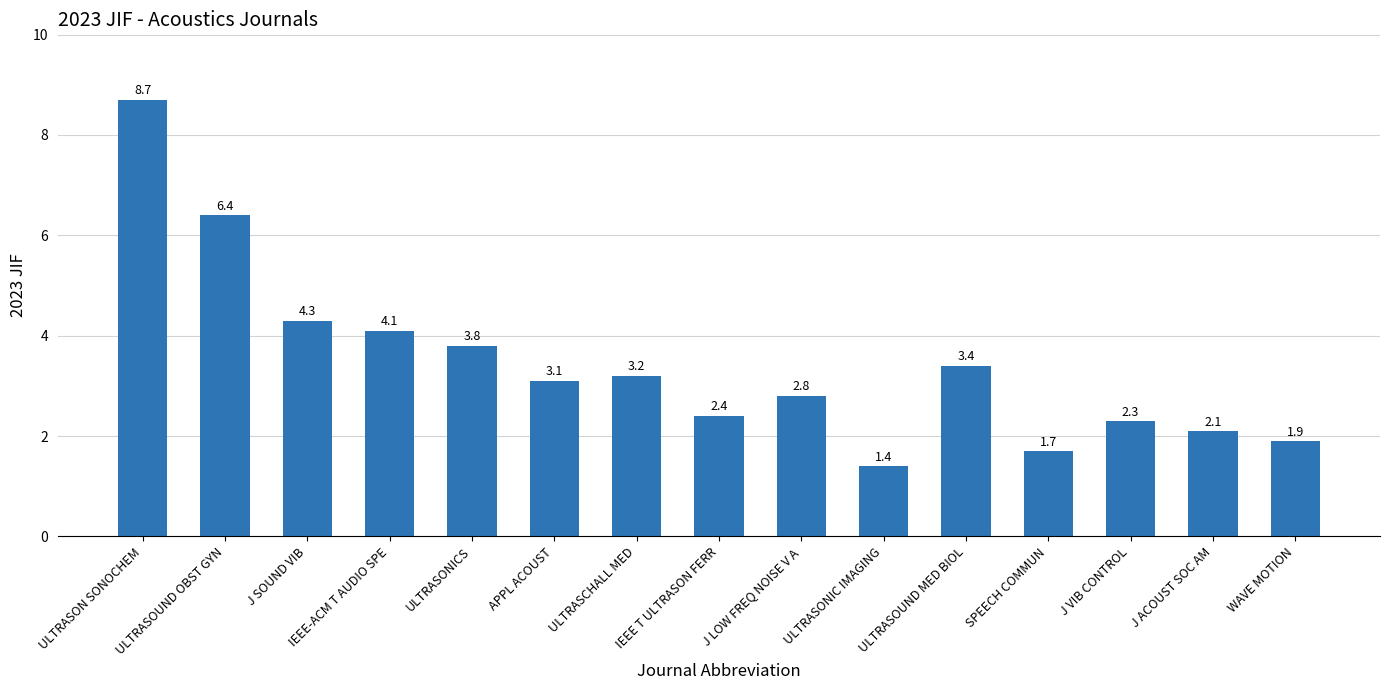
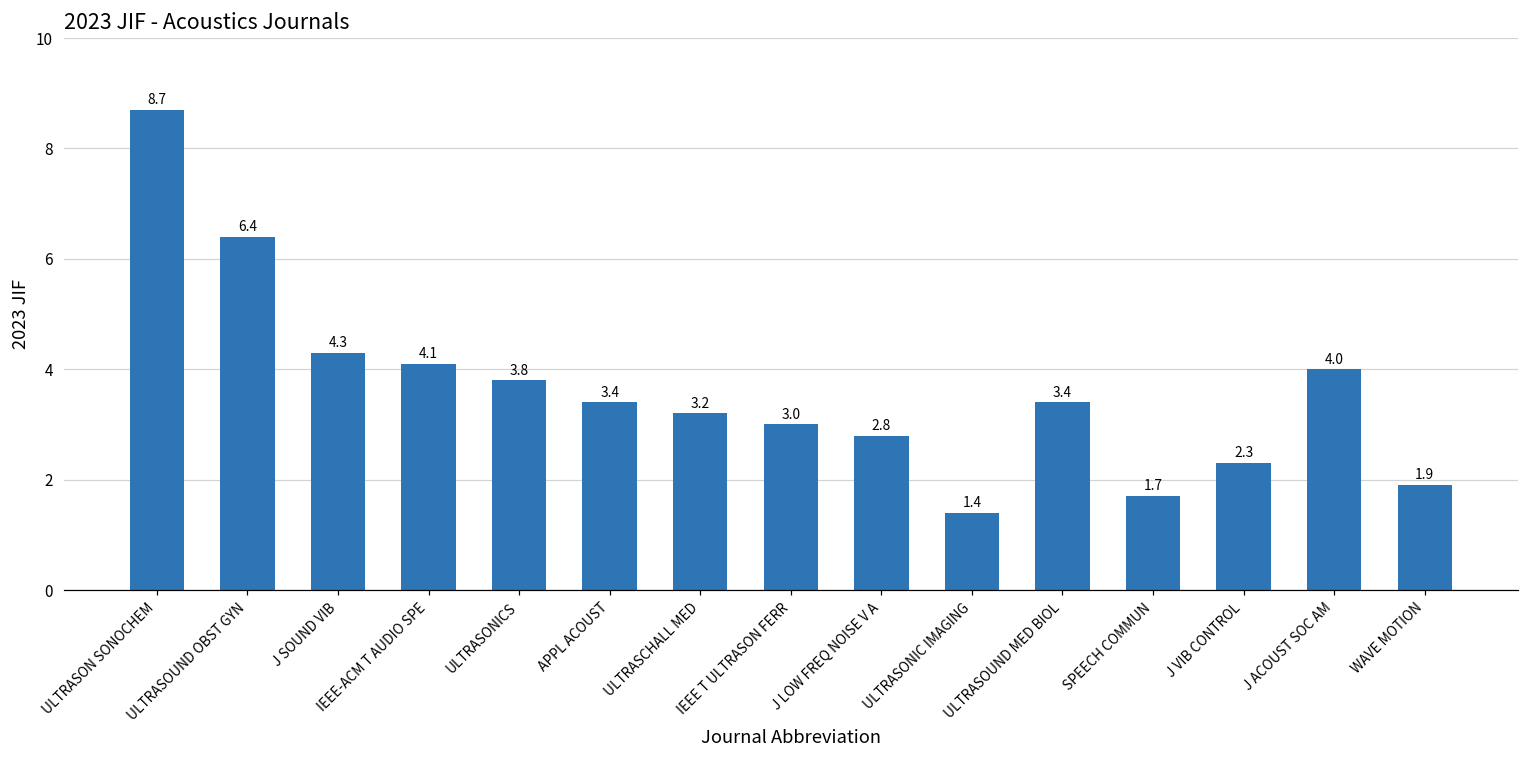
  {
    "ULTRASON SONOCHEM": 8.7,
    "ULTRASOUND OBST GYN": 6.4,
    "J SOUND VIB": 4.3,
    "IEEE-ACM T AUDIO SPE": 4.1,
    "ULTRASONICS": 3.8,
-   "APPL ACOUST": 3.1,
+   "APPL ACOUST": 3.4,
    "ULTRASCHALL MED": 3.2,
-   "IEEE T ULTRASON FERR": 2.4,
+   "IEEE T ULTRASON FERR": 3.0,
    "J LOW FREQ NOISE V A": 2.8,
    "ULTRASONIC IMAGING": 1.4,
    "ULTRASOUND MED BIOL": 3.4,
    "SPEECH COMMUN": 1.7,
    "J VIB CONTROL": 2.3,
-   "J ACOUST SOC AM": 2.1,
+   "J ACOUST SOC AM": 4.0,
    "WAVE MOTION": 1.9
  }
